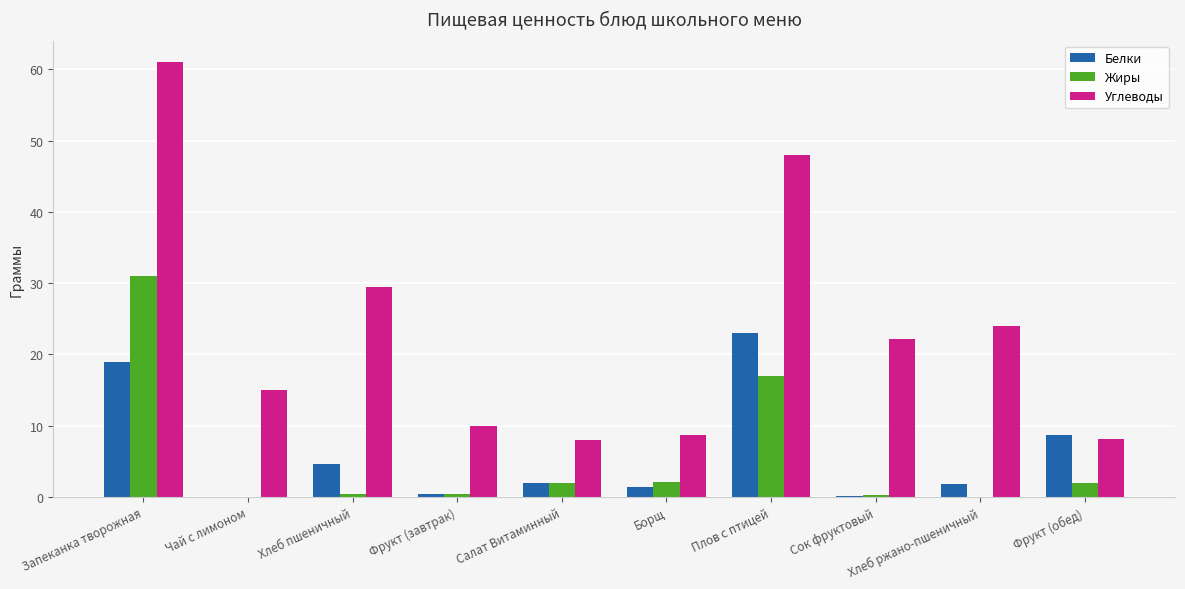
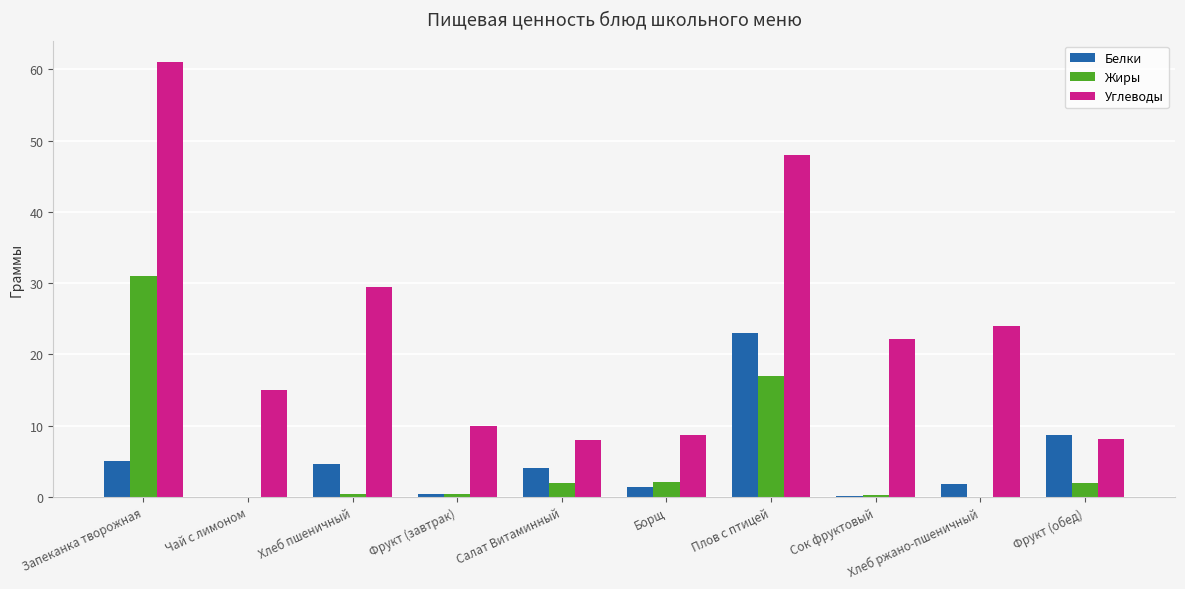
  {
    "Белки": {
-     "Запеканка творожная": 19,
+     "Запеканка творожная": 5,
      "Чай с лимоном": 0,
      "Хлеб пшеничный": 5,
      "Фрукт (завтрак)": 0,
-     "Салат Витаминный": 2,
+     "Салат Витаминный": 4,
      "Борщ": 1,
      "Плов с птицей": 23,
      "Хлеб ржано-пшеничный": 2,
      "Фрукт (обед)": 9
    },
    "Жиры": {
      "Запеканка творожная": 31,
      "Чай с лимоном": 0,
      "Хлеб пшеничный": 0,
      "Фрукт (завтрак)": 0,
      "Салат Витаминный": 2,
      "Борщ": 2,
      "Плов с птицей": 17,
      "Хлеб ржано-пшеничный": 0,
      "Фрукт (обед)": 2
    },
    "Углеводы": {
      "Запеканка творожная": 61,
      "Чай с лимоном": 15,
      "Хлеб пшеничный": 30,
      "Фрукт (завтрак)": 10,
      "Салат Витаминный": 8,
      "Борщ": 9,
      "Плов с птицей": 48,
      "Сок фруктовый": 22,
      "Хлеб ржано-пшеничный": 24,
      "Фрукт (обед)": 8
    }
  }
